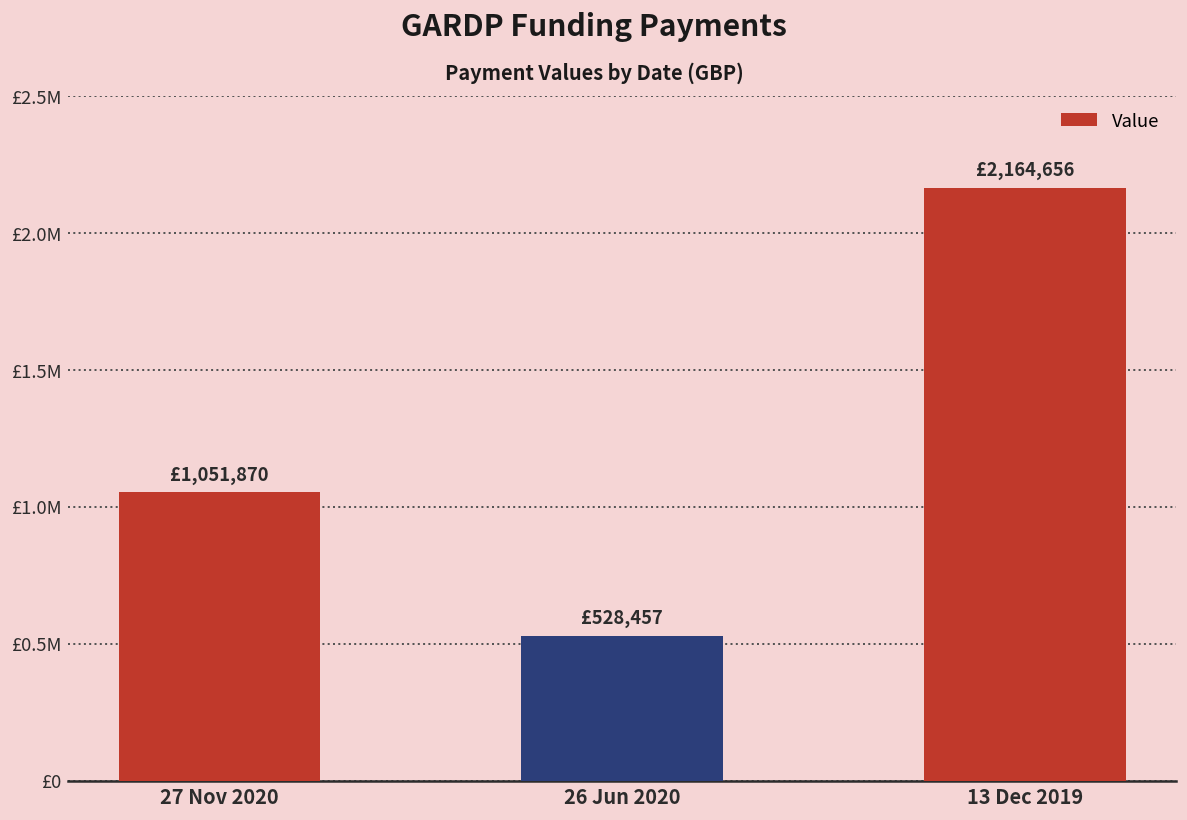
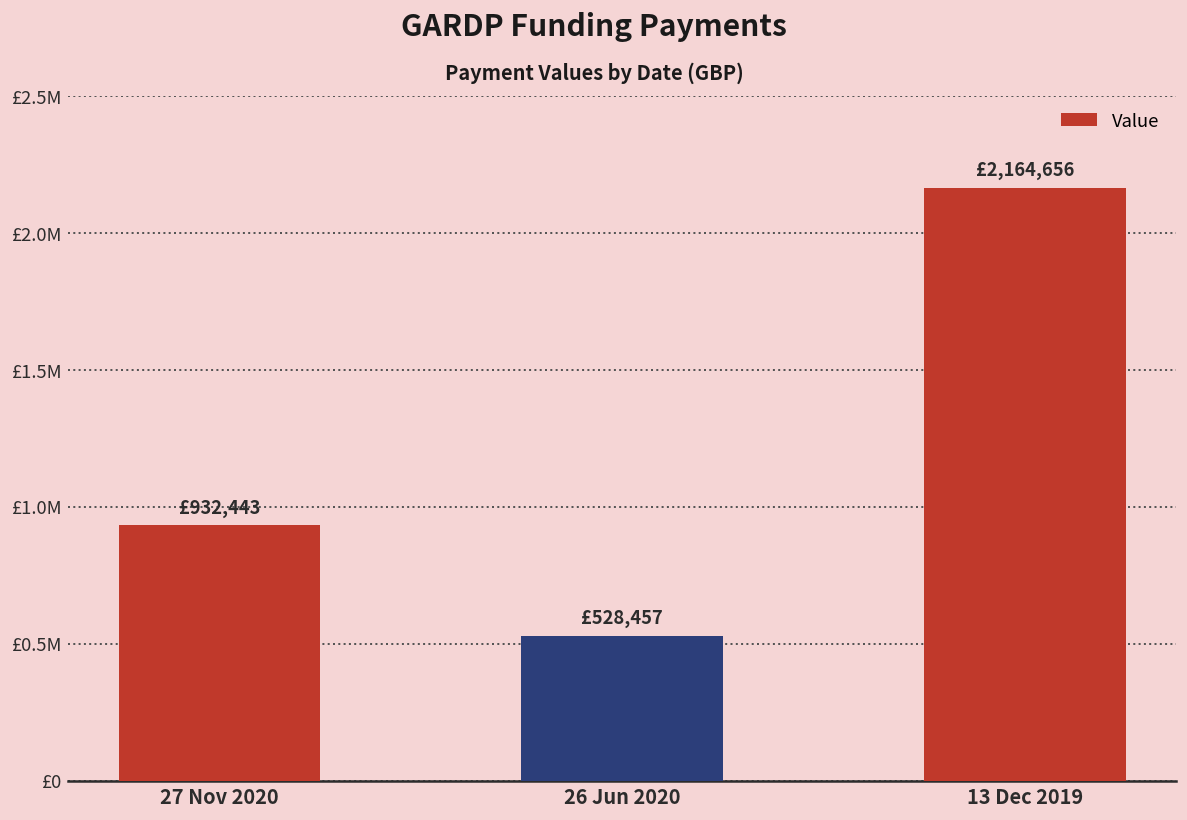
  {
-   "27 Nov 2020": "£1,051,870",
+   "27 Nov 2020": "£932,443",
    "26 Jun 2020": "£528,457",
    "13 Dec 2019": "£2,164,656"
  }
